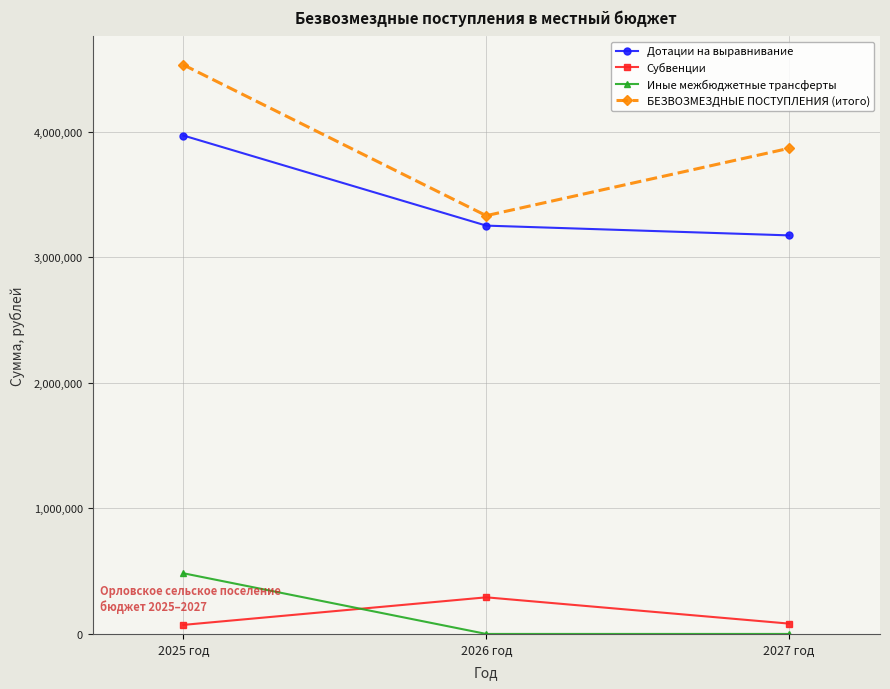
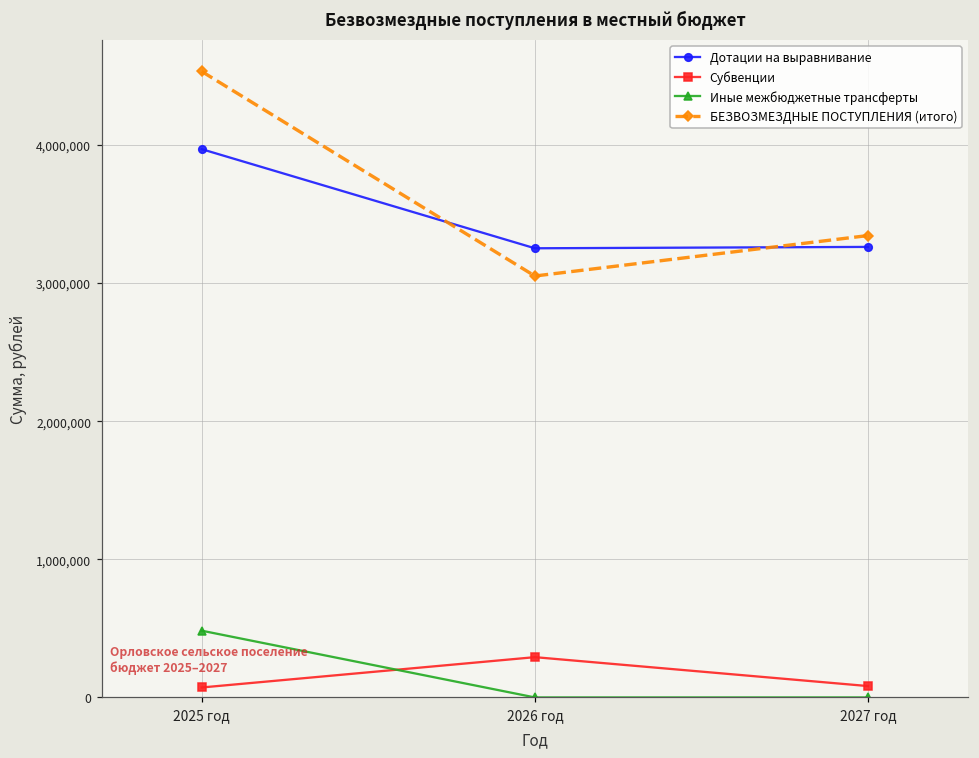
  {
    "Дотации на выравнивание": {
      "2025 год": "3,970,000",
      "2026 год": "3,250,000",
-     "2027 год": "3,170,000"
+     "2027 год": "3,260,000"
    },
    "Субвенции": {
      "2025 год": "70,000",
      "2026 год": "290,000",
      "2027 год": "80,000"
    },
    "Иные межбюджетные трансферты": {
      "2026 год": "0",
      "2027 год": "0"
    },
    "БЕЗВОЗМЕЗДНЫЕ ПОСТУПЛЕНИЯ (итого)": {
      "2025 год": "4,530,000",
-     "2026 год": "3,330,000",
-     "2027 год": "3,870,000"
+     "2026 год": "3,050,000",
+     "2027 год": "3,340,000"
    }
  }
